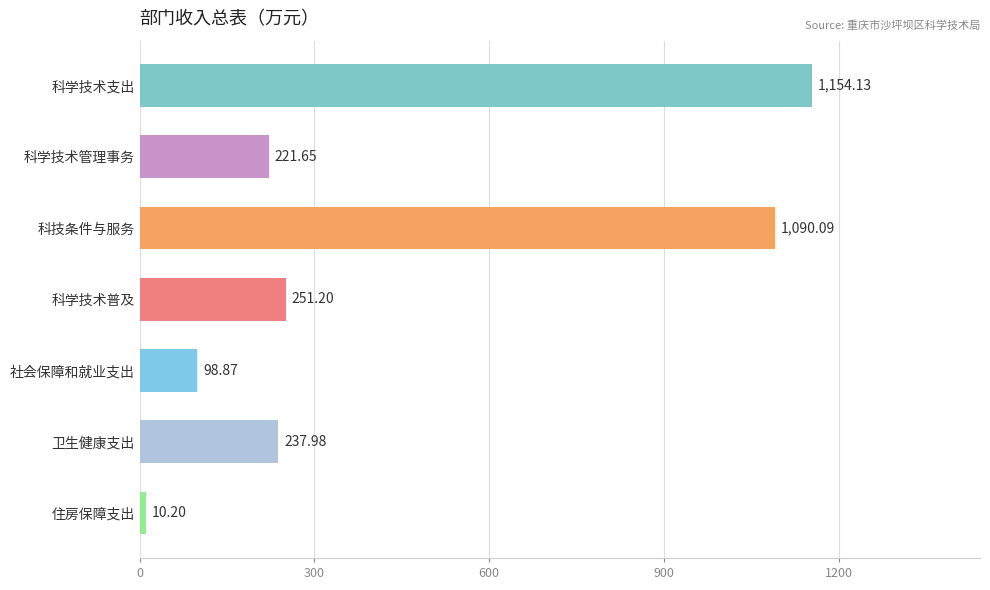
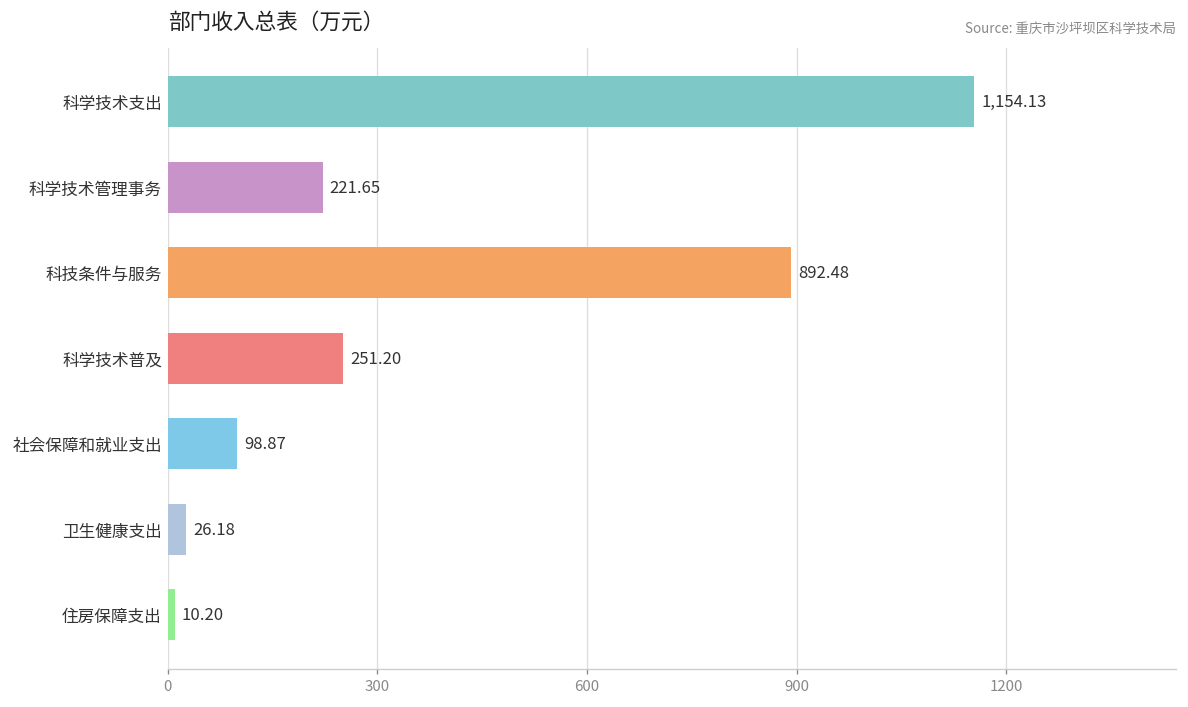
  {
    "科学技术支出": "1,154.13",
    "科学技术管理事务": "221.65",
-   "科技条件与服务": "1,090.09",
+   "科技条件与服务": "892.48",
    "科学技术普及": "251.20",
    "社会保障和就业支出": "98.87",
-   "卫生健康支出": "237.98",
+   "卫生健康支出": "26.18",
    "住房保障支出": "10.20"
  }
